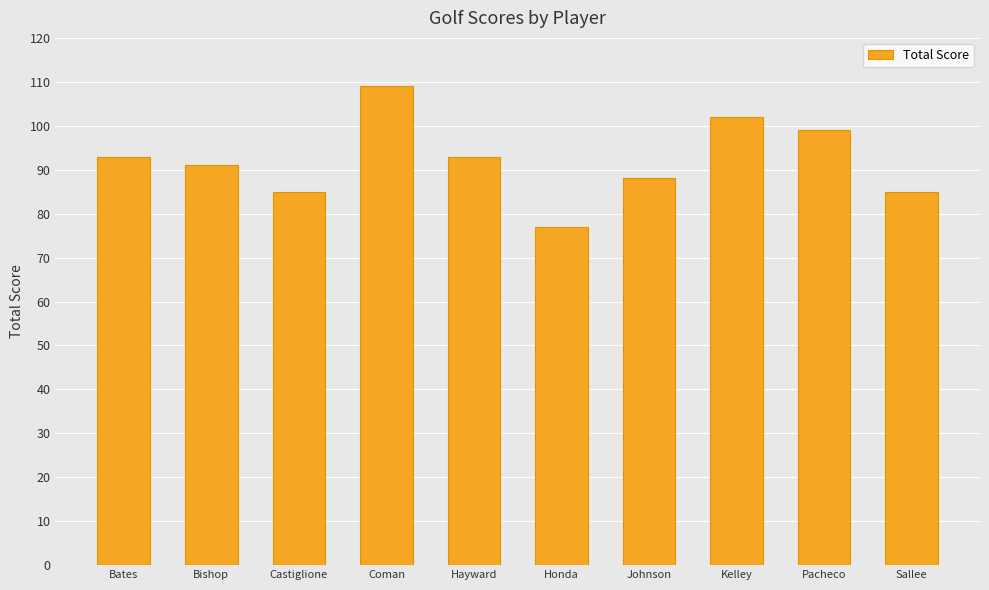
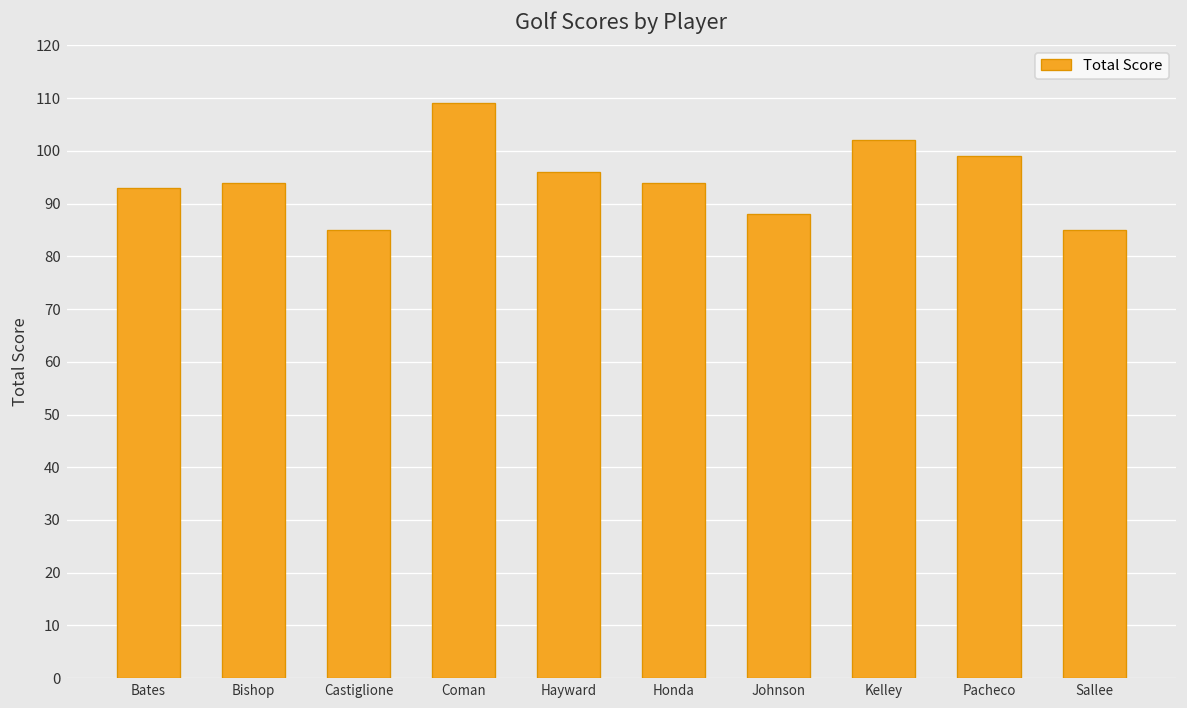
  {
    "Bates": 93,
-   "Bishop": 91,
+   "Bishop": 94,
    "Castiglione": 85,
    "Coman": 109,
-   "Hayward": 93,
-   "Honda": 77,
+   "Hayward": 96,
+   "Honda": 94,
    "Johnson": 88,
    "Kelley": 102,
    "Pacheco": 99,
    "Sallee": 85
  }
